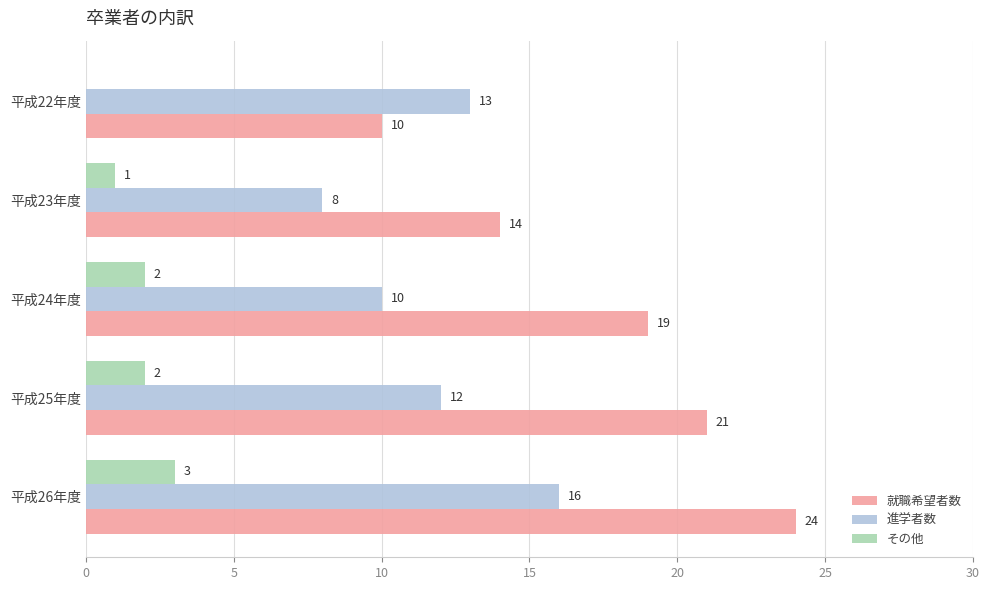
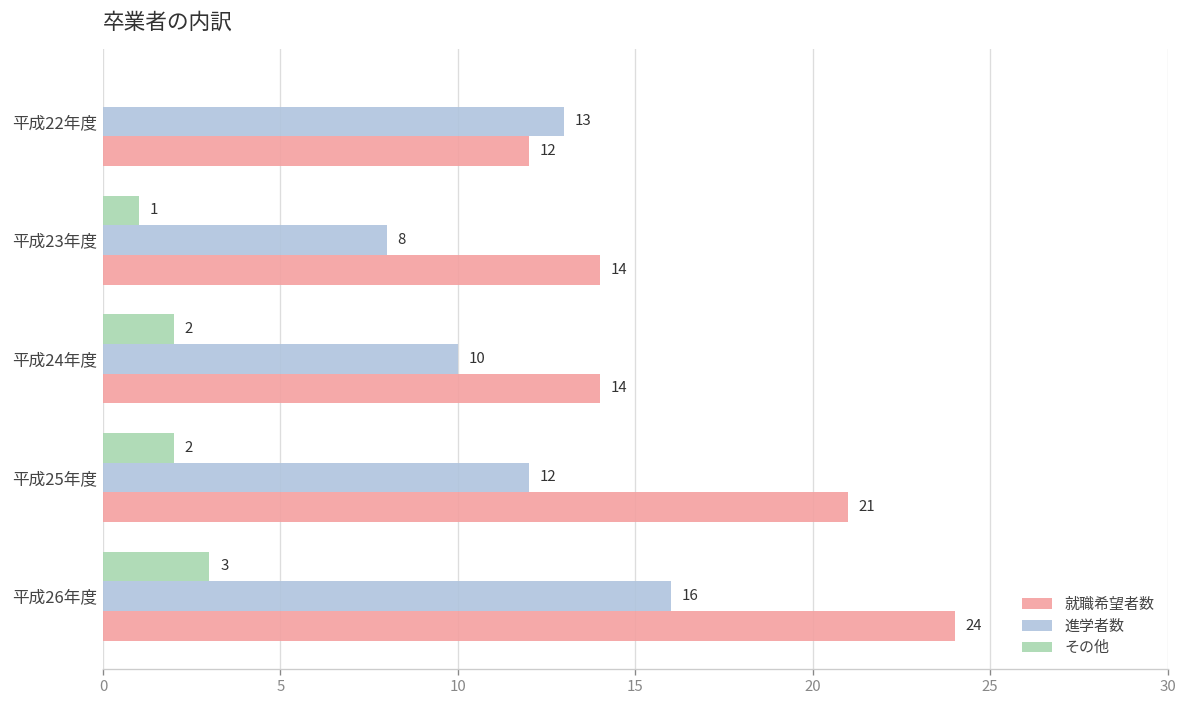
  {
    "就職希望者数": {
-     "平成22年度": 10,
+     "平成22年度": 12,
      "平成23年度": 14,
-     "平成24年度": 19,
+     "平成24年度": 14,
      "平成25年度": 21,
      "平成26年度": 24
    }
  }
